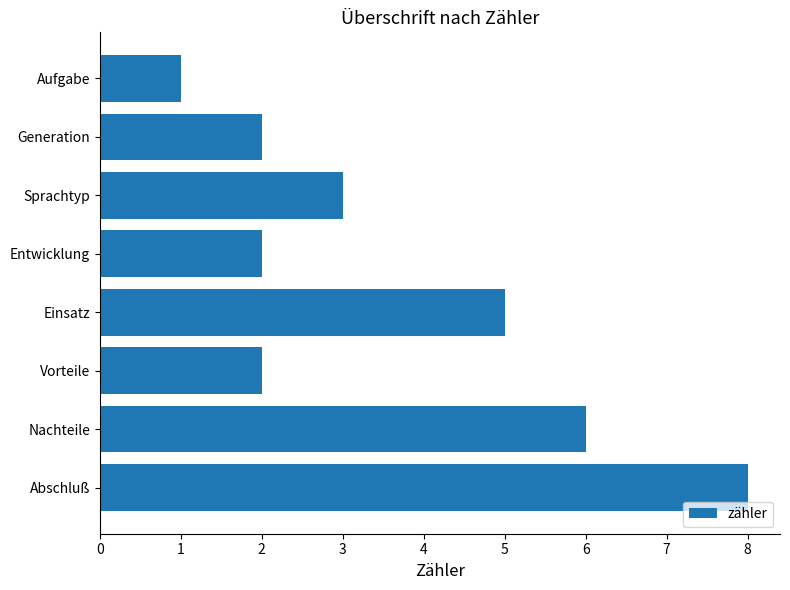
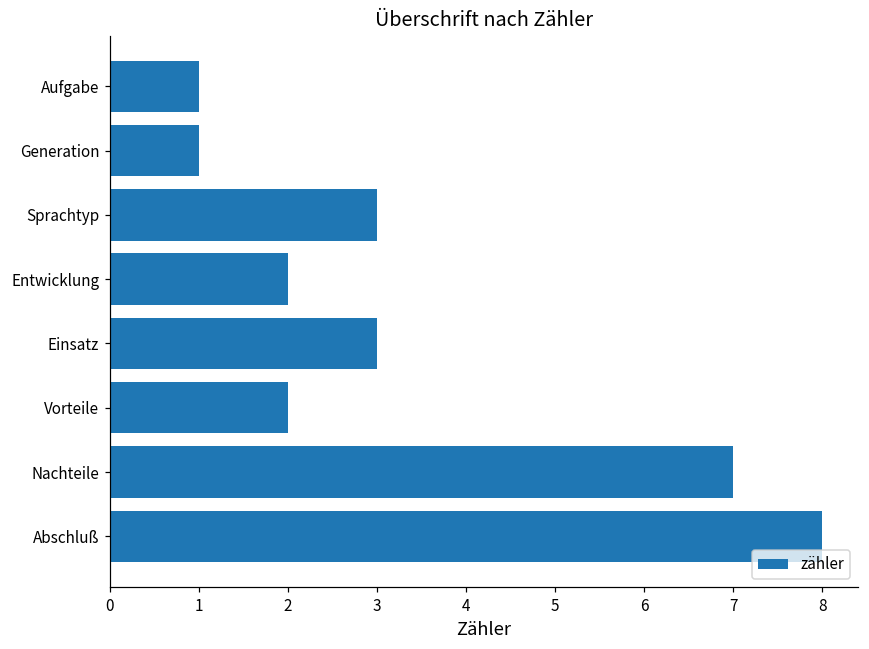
  {
    "Aufgabe": 1,
-   "Generation": 2,
+   "Generation": 1,
    "Sprachtyp": 3,
    "Entwicklung": 2,
-   "Einsatz": 5,
+   "Einsatz": 3,
    "Vorteile": 2,
-   "Nachteile": 6,
+   "Nachteile": 7,
    "Abschluß": 8
  }
